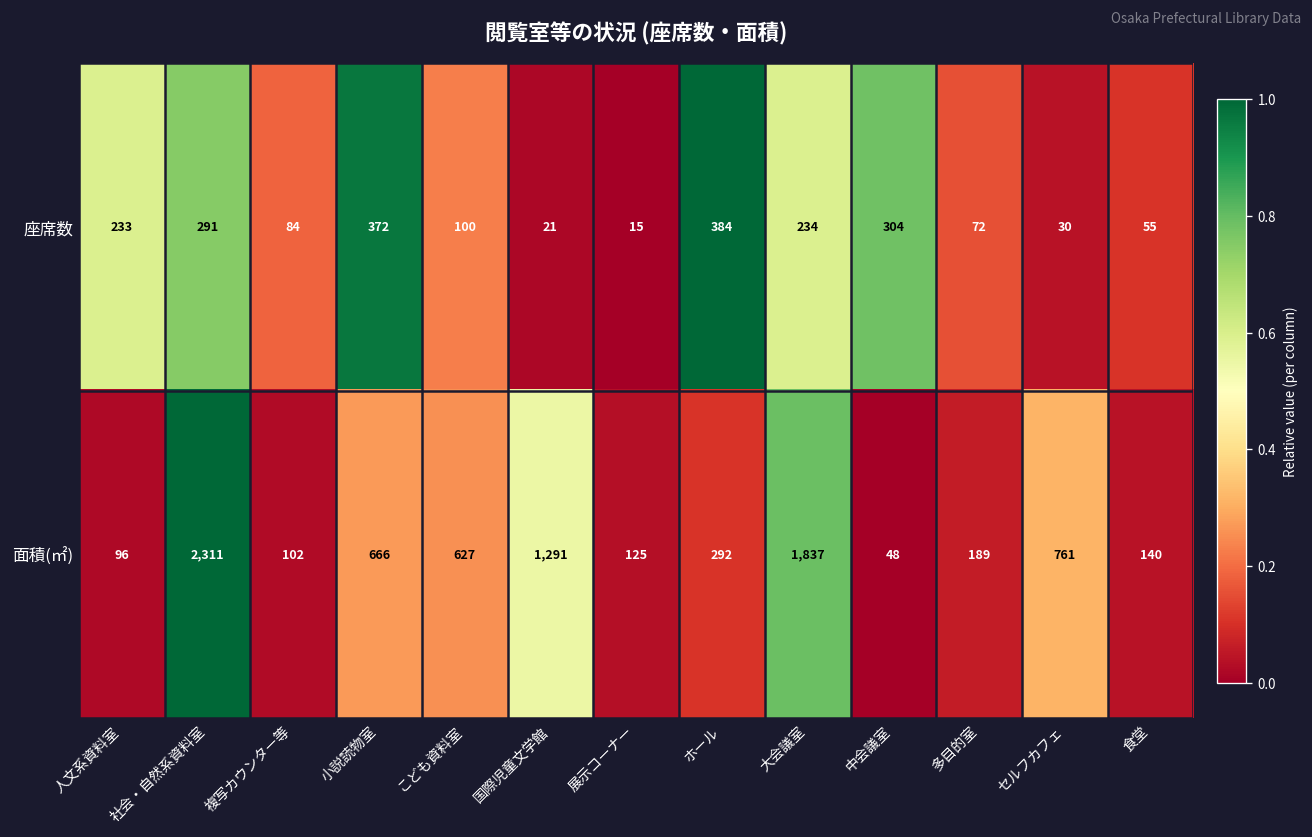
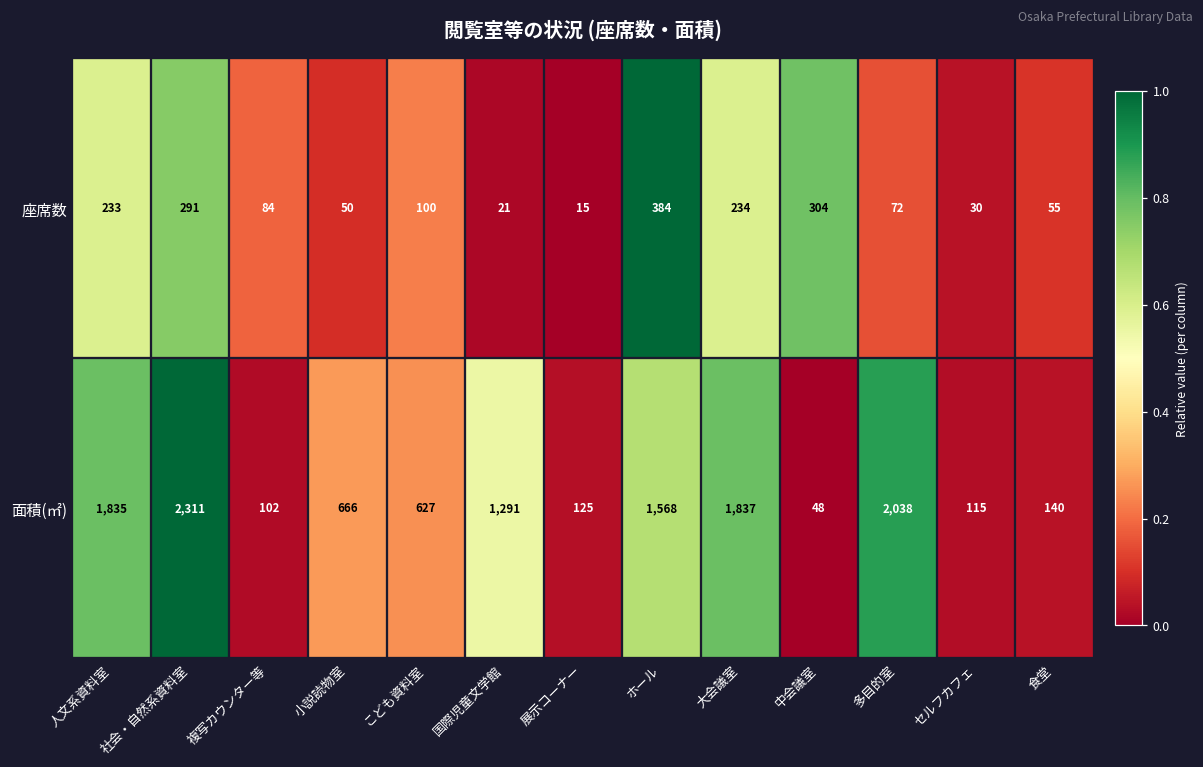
  {
    "座席数": {
      "人文系資料室": "233",
      "社会・自然系資料室": "291",
      "複写カウンター等": "84",
-     "小説読物室": "372",
+     "小説読物室": "50",
      "こども資料室": "100",
      "国際児童文学館": "21",
      "展示コーナー": "15",
      "ホール": "384",
      "大会議室": "234",
      "中会議室": "304",
      "多目的室": "72",
      "セルフカフェ": "30",
      "食堂": "55"
    },
    "面積(㎡)": {
-     "人文系資料室": "96",
+     "人文系資料室": "1,835",
      "社会・自然系資料室": "2,311",
      "複写カウンター等": "102",
      "小説読物室": "666",
      "こども資料室": "627",
      "国際児童文学館": "1,291",
      "展示コーナー": "125",
-     "ホール": "292",
+     "ホール": "1,568",
      "大会議室": "1,837",
      "中会議室": "48",
-     "多目的室": "189",
-     "セルフカフェ": "761",
+     "多目的室": "2,038",
+     "セルフカフェ": "115",
      "食堂": "140"
    }
  }
